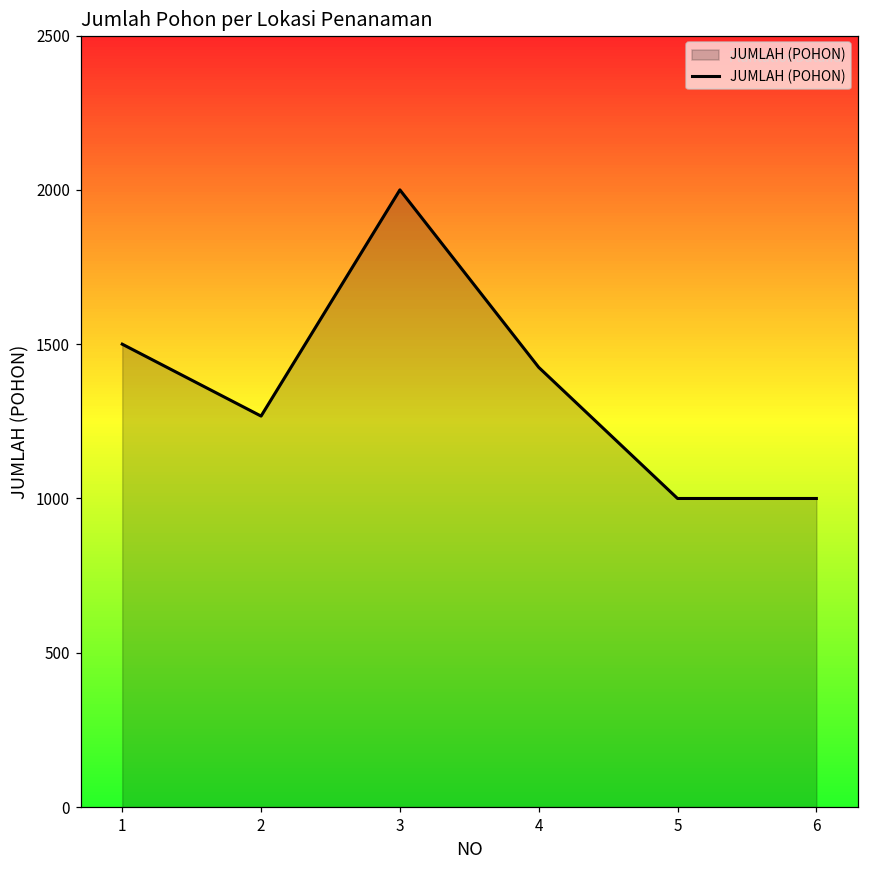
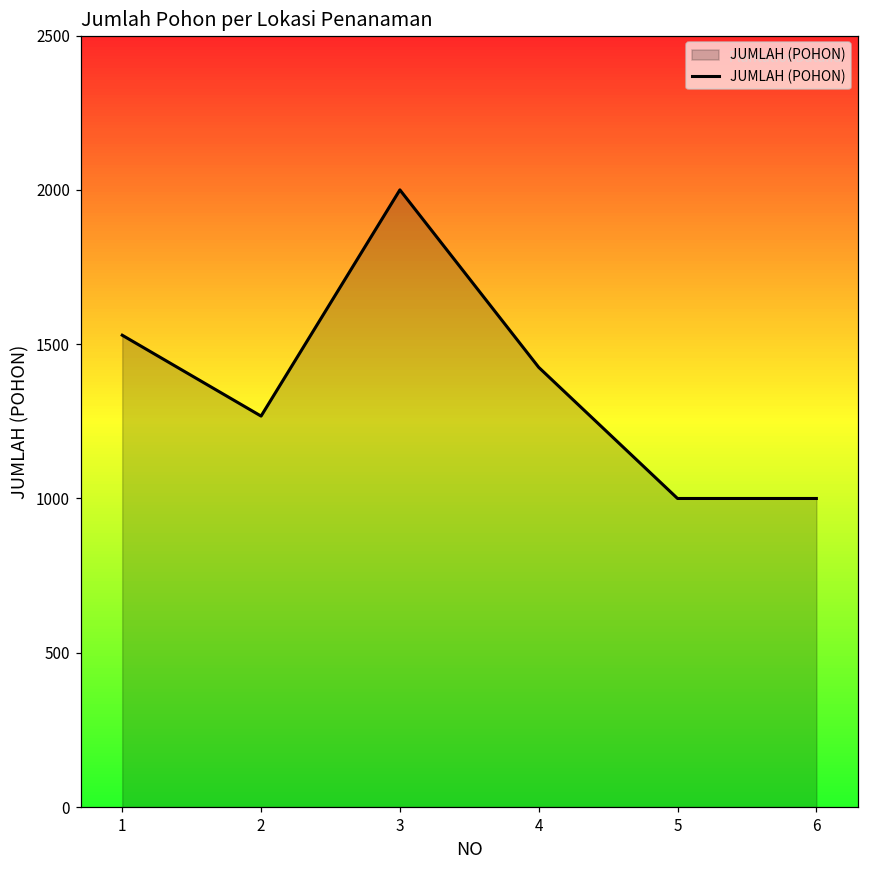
  {
-   "1": 1500,
+   "1": 1530,
    "2": 1270,
    "3": 2000,
    "4": 1430,
    "5": 1000,
    "6": 1000
  }
